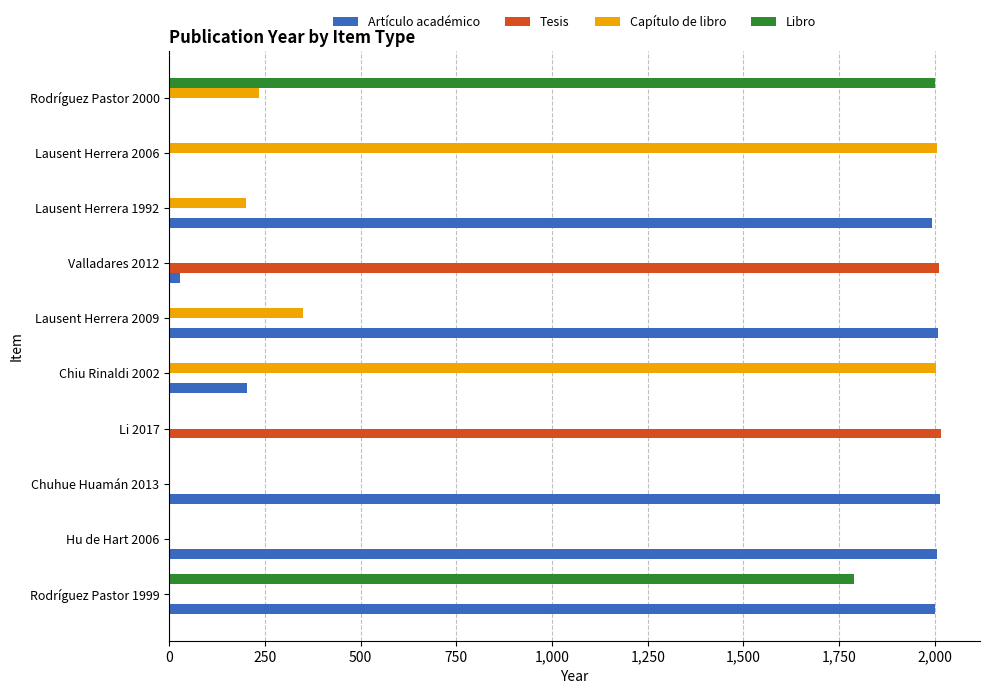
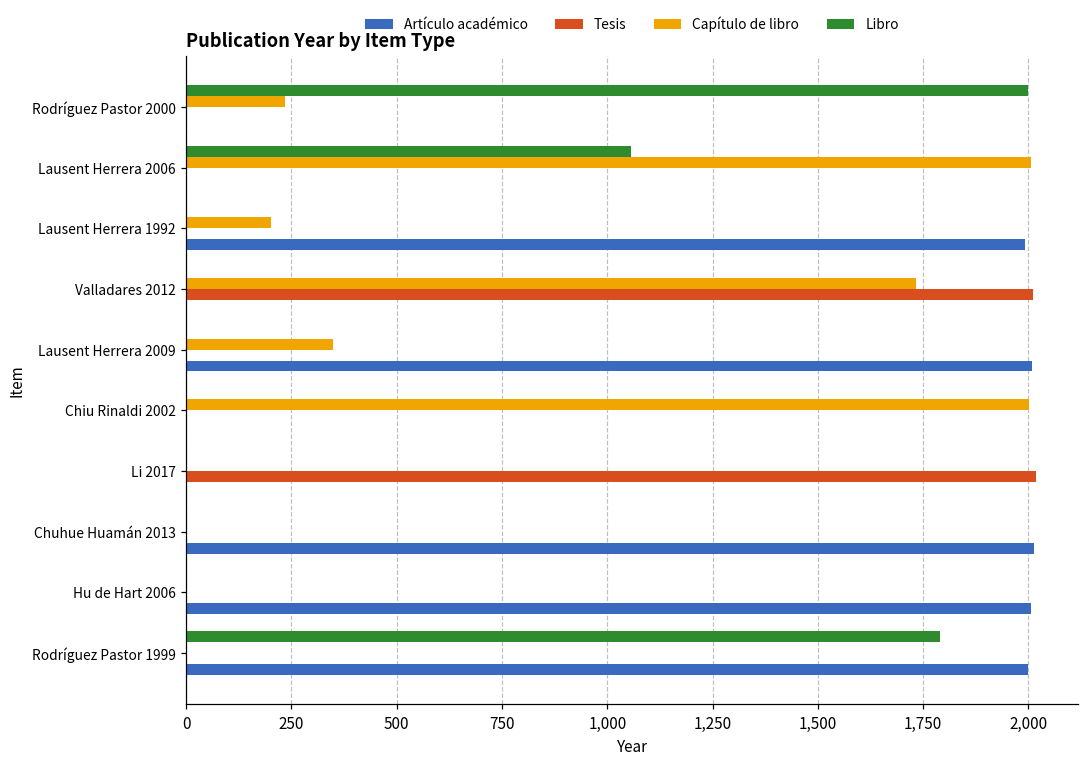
  {
    "Artículo académico": {
      "Rodríguez Pastor 2000": "0",
      "Lausent Herrera 2006": "0",
      "Lausent Herrera 1992": "1,990",
-     "Valladares 2012": "30",
+     "Valladares 2012": "0",
      "Lausent Herrera 2009": "2,010",
-     "Chiu Rinaldi 2002": "200",
+     "Chiu Rinaldi 2002": "0",
      "Li 2017": "0",
      "Chuhue Huamán 2013": "2,010",
      "Hu de Hart 2006": "2,010",
      "Rodríguez Pastor 1999": "2,000"
    },
    "Tesis": {
      "Rodríguez Pastor 2000": "0",
      "Lausent Herrera 2006": "0",
      "Lausent Herrera 1992": "0",
      "Valladares 2012": "2,010",
      "Lausent Herrera 2009": "0",
      "Chiu Rinaldi 2002": "0",
      "Li 2017": "2,020",
      "Chuhue Huamán 2013": "0",
      "Hu de Hart 2006": "0",
      "Rodríguez Pastor 1999": "0"
    },
    "Capítulo de libro": {
      "Rodríguez Pastor 2000": "240",
      "Lausent Herrera 2006": "2,010",
      "Lausent Herrera 1992": "200",
-     "Valladares 2012": "0",
+     "Valladares 2012": "1,730",
      "Lausent Herrera 2009": "350",
      "Chiu Rinaldi 2002": "2,000",
      "Li 2017": "0",
      "Chuhue Huamán 2013": "0",
      "Hu de Hart 2006": "0",
      "Rodríguez Pastor 1999": "0"
    },
    "Libro": {
      "Rodríguez Pastor 2000": "2,000",
-     "Lausent Herrera 2006": "0",
+     "Lausent Herrera 2006": "1,060",
      "Lausent Herrera 1992": "0",
      "Valladares 2012": "0",
      "Lausent Herrera 2009": "0",
      "Chiu Rinaldi 2002": "0",
      "Li 2017": "0",
      "Chuhue Huamán 2013": "0",
      "Hu de Hart 2006": "0",
      "Rodríguez Pastor 1999": "1,790"
    }
  }
